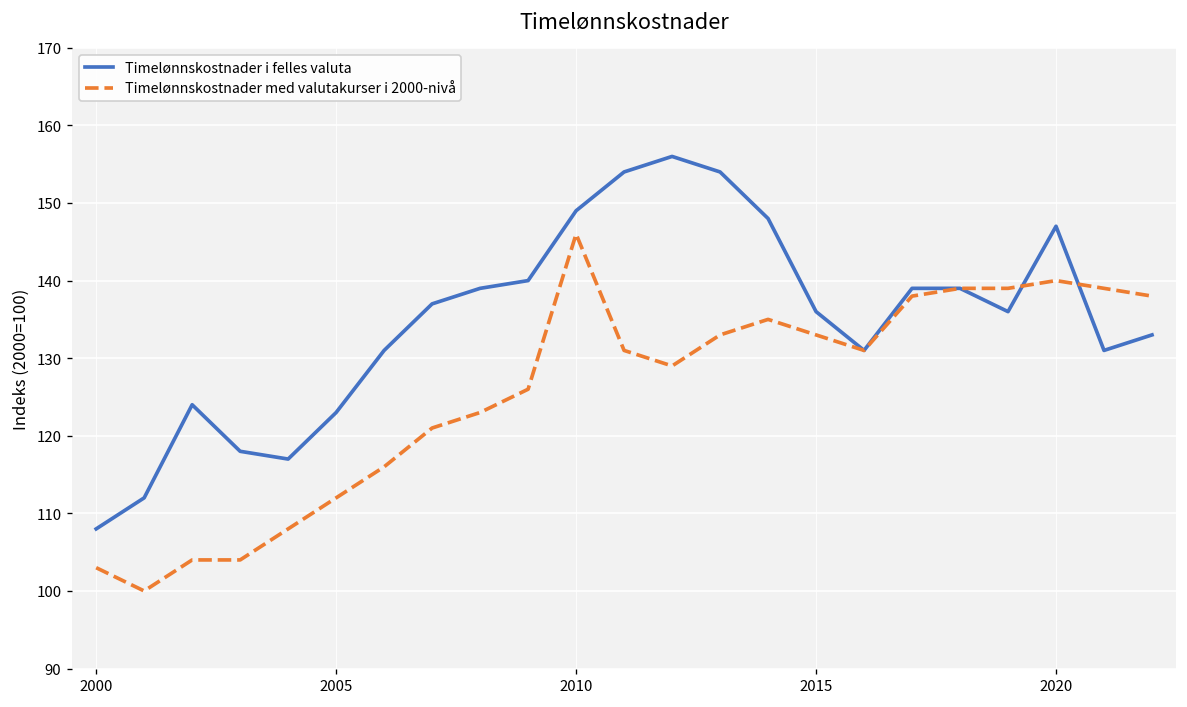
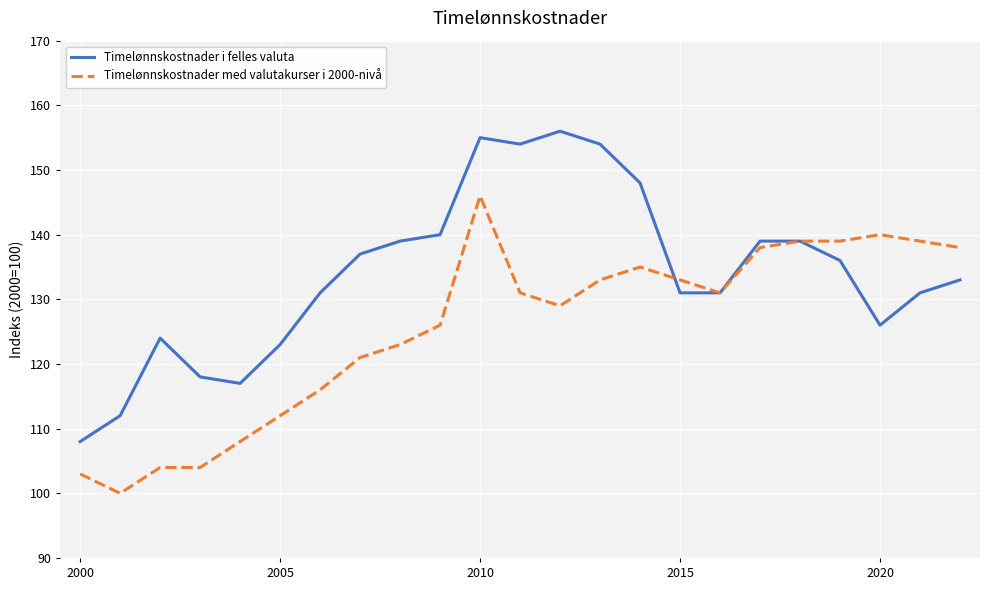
  {
    "Timelønnskostnader i felles valuta": {
      "2000": 108,
      "2005": 123,
-     "2010": 149,
-     "2015": 136,
-     "2020": 147
+     "2010": 155,
+     "2015": 131,
+     "2020": 126
    },
    "Timelønnskostnader med valutakurser i 2000-nivå": {
      "2000": 103,
      "2005": 112,
      "2010": 146,
      "2015": 133,
      "2020": 140
    }
  }
